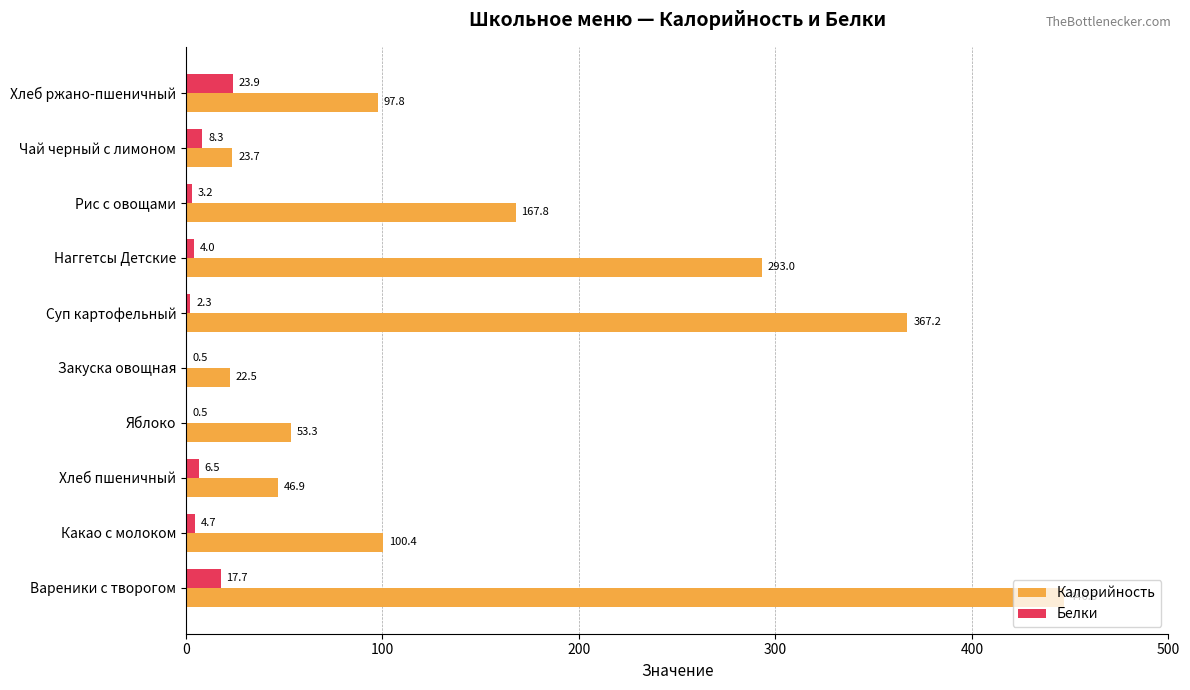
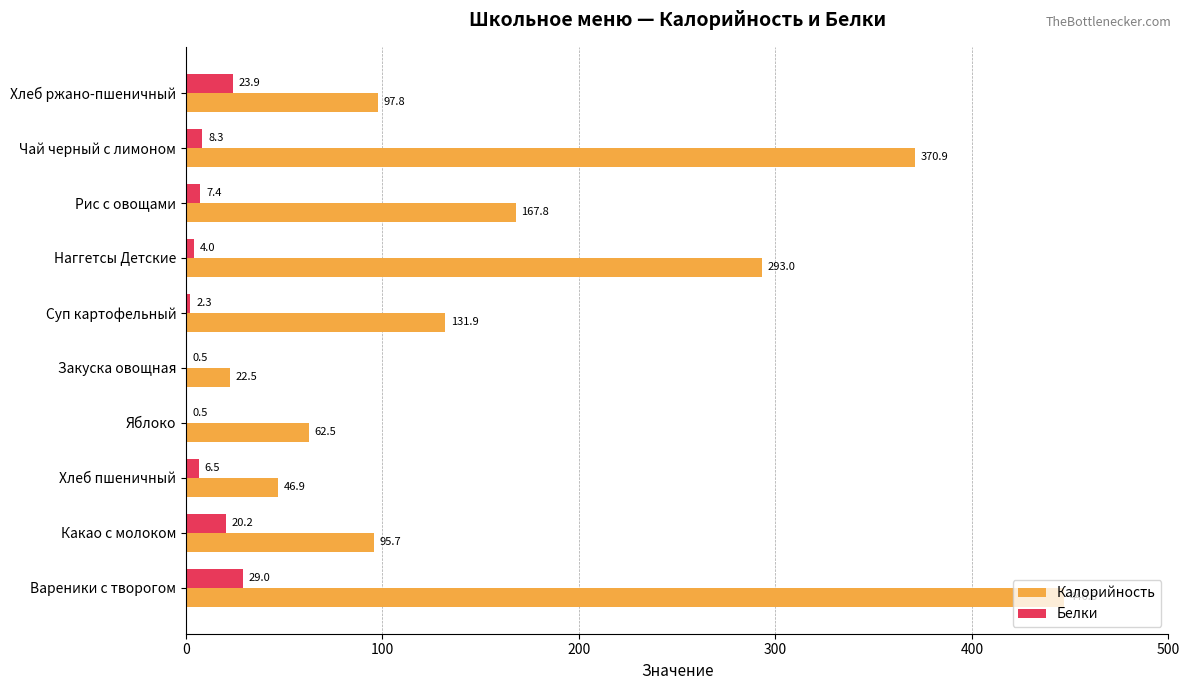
  {
    "Калорийность": {
      "Хлеб ржано-пшеничный": 97.8,
-     "Чай черный с лимоном": 23.7,
+     "Чай черный с лимоном": 370.9,
      "Рис с овощами": 167.8,
      "Наггетсы Детские": 293.0,
-     "Суп картофельный": 367.2,
+     "Суп картофельный": 131.9,
      "Закуска овощная": 22.5,
-     "Яблоко": 53.3,
+     "Яблоко": 62.5,
      "Хлеб пшеничный": 46.9,
-     "Какао с молоком": 100.4
+     "Какао с молоком": 95.7
    },
    "Белки": {
      "Хлеб ржано-пшеничный": 23.9,
      "Чай черный с лимоном": 8.3,
-     "Рис с овощами": 3.2,
+     "Рис с овощами": 7.4,
      "Наггетсы Детские": 4.0,
      "Суп картофельный": 2.3,
      "Закуска овощная": 0.5,
      "Яблоко": 0.5,
      "Хлеб пшеничный": 6.5,
-     "Какао с молоком": 4.7,
-     "Вареники с творогом": 17.7
+     "Какао с молоком": 20.2,
+     "Вареники с творогом": 29.0
    }
  }
